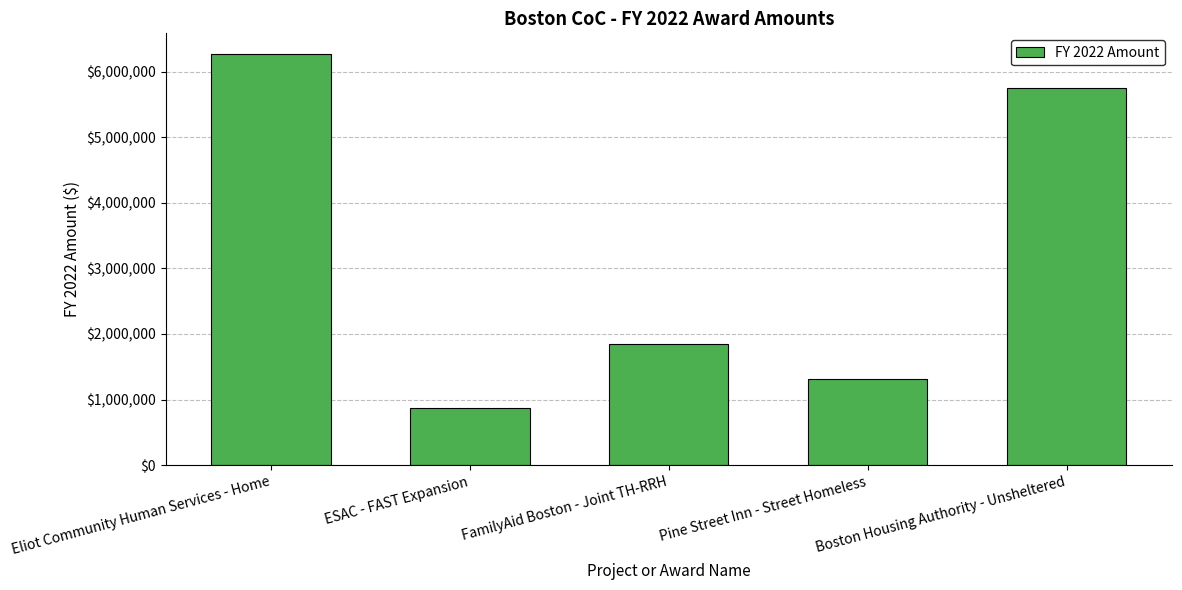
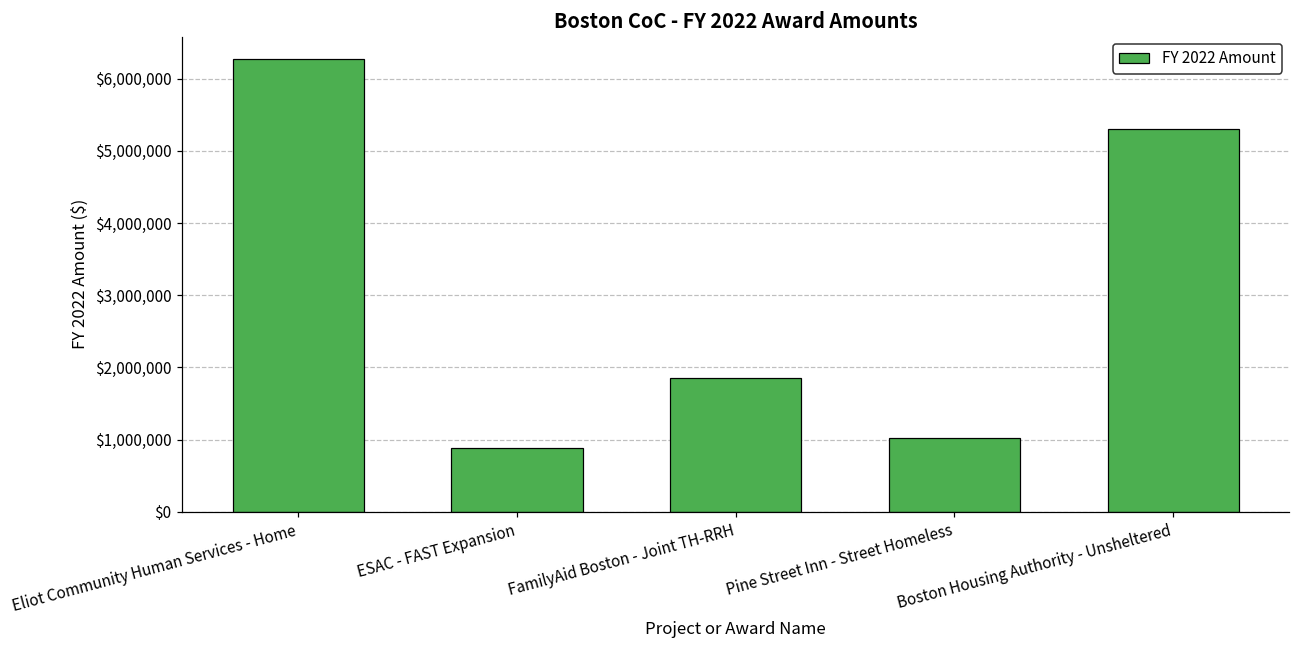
  {
    "Eliot Community Human Services - Home": "$6,300,000",
    "ESAC - FAST Expansion": "$900,000",
    "FamilyAid Boston - Joint TH-RRH": "$1,800,000",
-   "Pine Street Inn - Street Homeless": "$1,300,000",
-   "Boston Housing Authority - Unsheltered": "$5,800,000"
+   "Pine Street Inn - Street Homeless": "$1,000,000",
+   "Boston Housing Authority - Unsheltered": "$5,300,000"
  }
